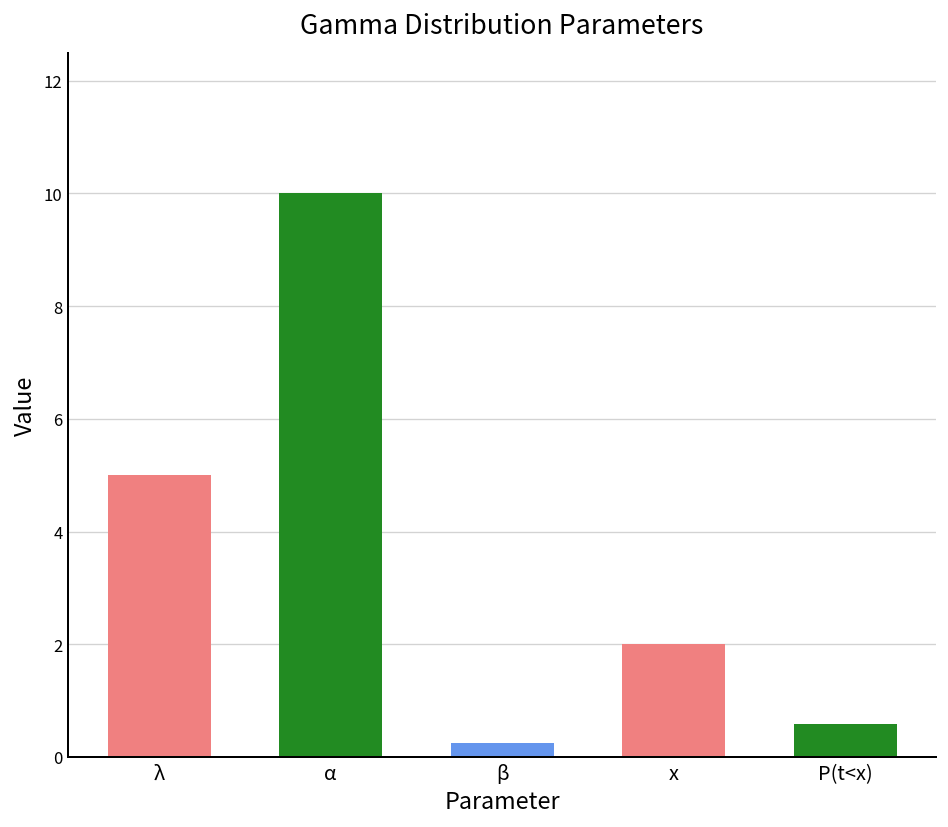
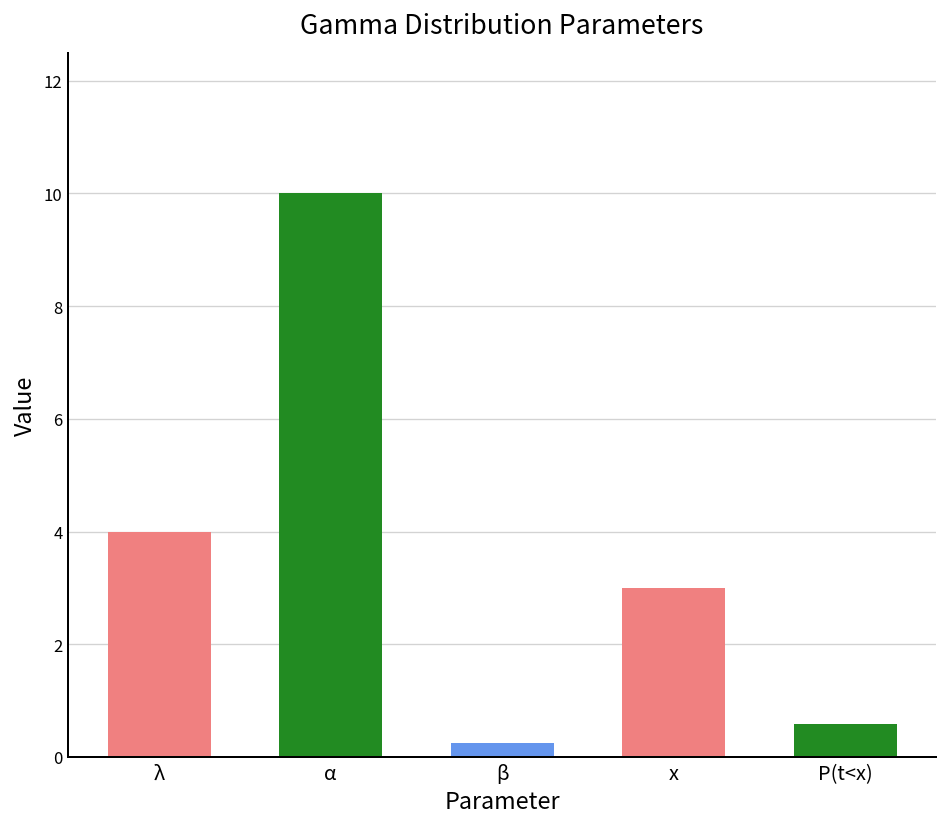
  {
-   "λ": 5,
+   "λ": 4,
    "α": 10,
    "β": 0.3,
-   "x": 2,
+   "x": 3,
    "P(t<x)": 0.6
  }
